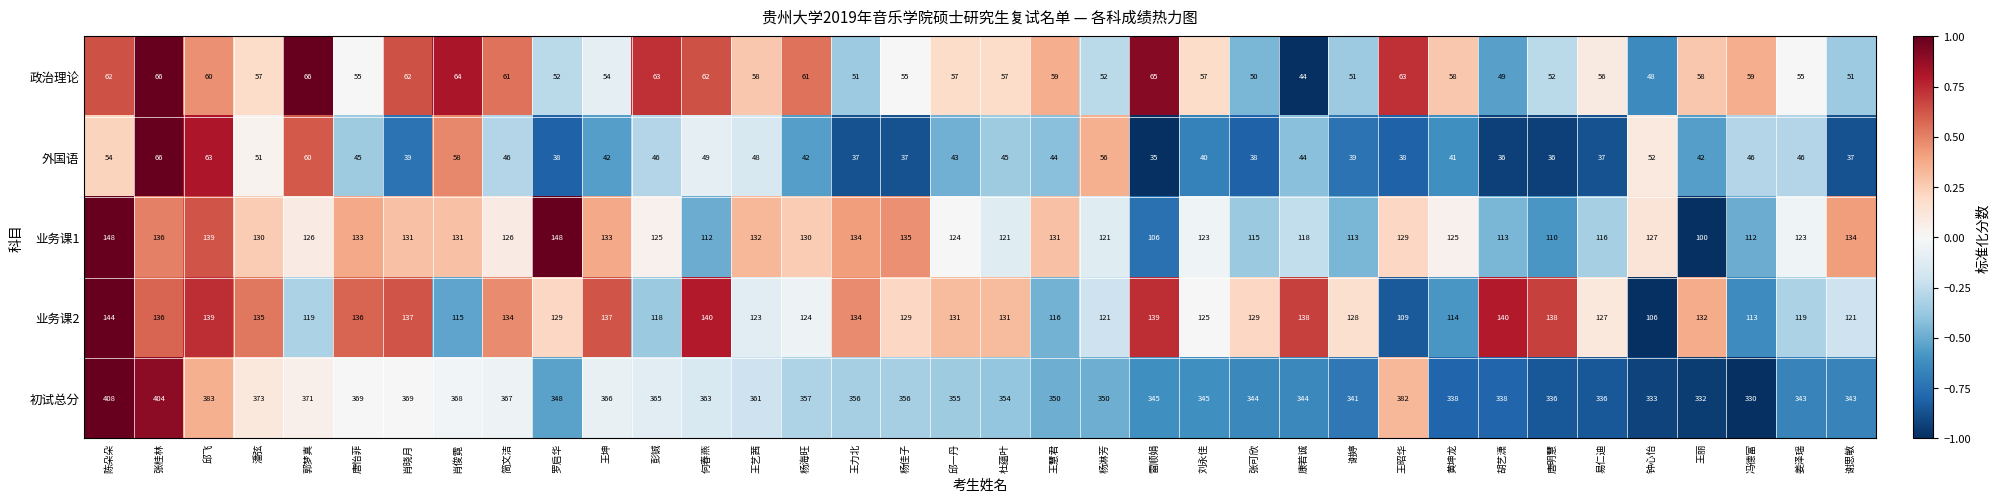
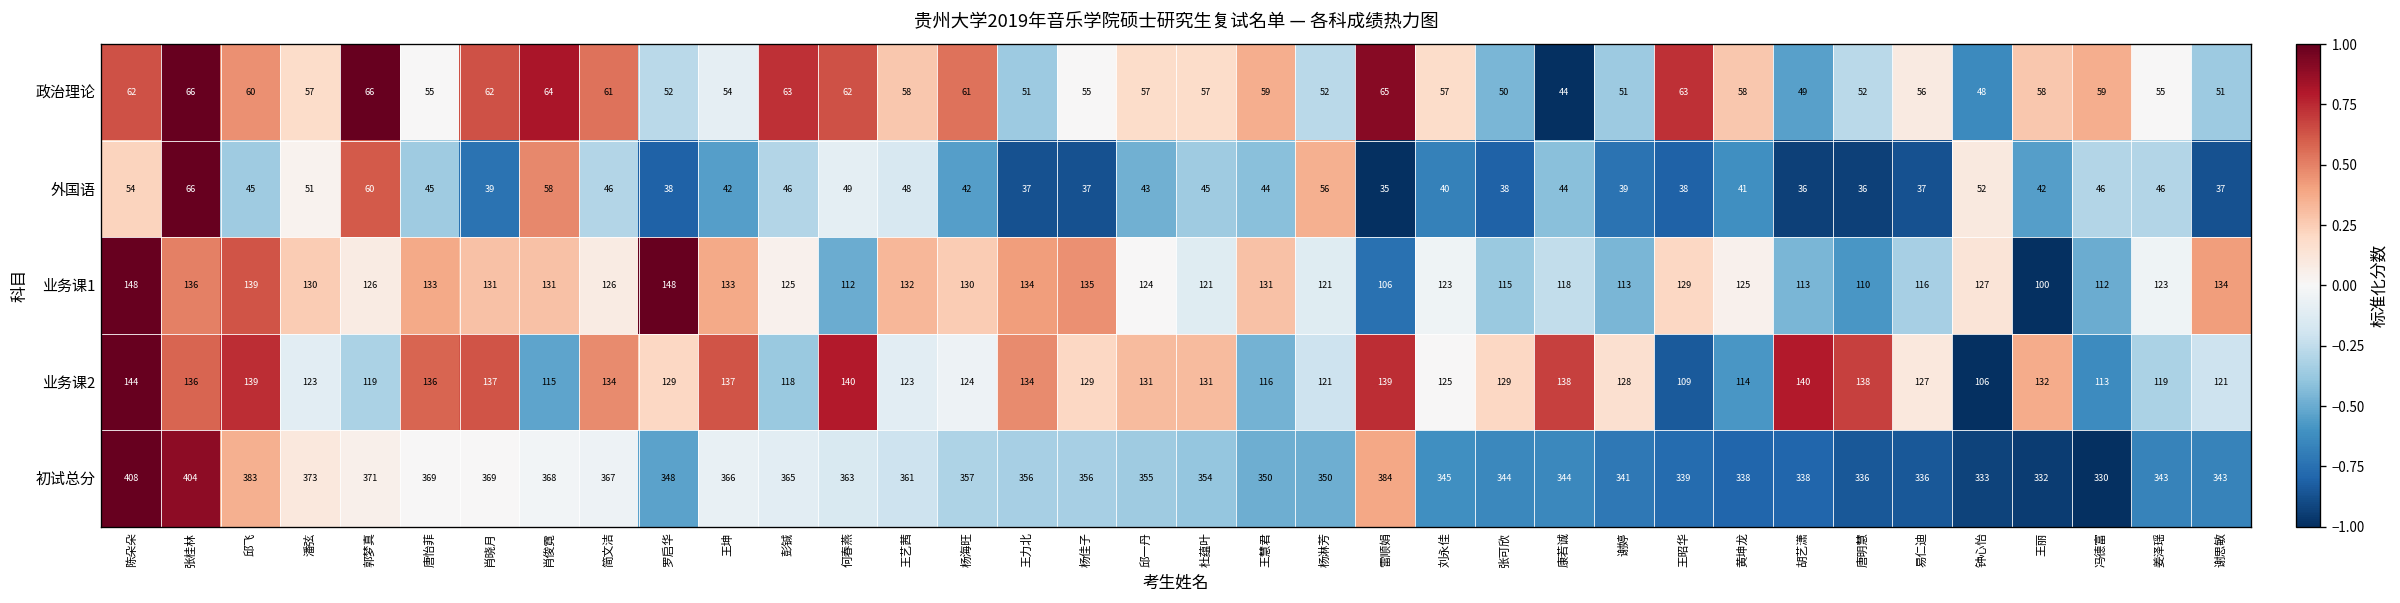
  {
    "政治理论": {
      "陈朵朵": 62,
      "张桂林": 66,
      "邱飞": 60,
      "潘弦": 57,
      "郭梦真": 66,
      "唐怡菲": 55,
      "肖晓月": 62,
      "肖俊霓": 64,
      "简文洁": 61,
      "罗启华": 52,
      "王坤": 54,
      "彭铖": 63,
      "何春燕": 62,
      "王艺茜": 58,
      "杨海旺": 61,
      "王力北": 51,
      "杨佳子": 55,
      "邱一丹": 57,
      "杜蕴叶": 57,
      "王慧君": 59,
      "杨淋芳": 52,
      "雷顺娟": 65,
      "刘永佳": 57,
      "张可欣": 50,
      "康若诚": 44,
      "谢婷": 51,
      "王昭华": 63,
      "黄坤龙": 58,
      "胡艺潇": 49,
      "唐明慧": 52,
      "易仁迪": 56,
      "钟心怡": 48,
      "王丽": 58,
      "冯德富": 59,
      "姜泽瑶": 55,
      "谢思敏": 51
    },
    "外国语": {
      "陈朵朵": 54,
      "张桂林": 66,
-     "邱飞": 63,
+     "邱飞": 45,
      "潘弦": 51,
      "郭梦真": 60,
      "唐怡菲": 45,
      "肖晓月": 39,
      "肖俊霓": 58,
      "简文洁": 46,
      "罗启华": 38,
      "王坤": 42,
      "彭铖": 46,
      "何春燕": 49,
      "王艺茜": 48,
      "杨海旺": 42,
      "王力北": 37,
      "杨佳子": 37,
      "邱一丹": 43,
      "杜蕴叶": 45,
      "王慧君": 44,
      "杨淋芳": 56,
      "雷顺娟": 35,
      "刘永佳": 40,
      "张可欣": 38,
      "康若诚": 44,
      "谢婷": 39,
      "王昭华": 38,
      "黄坤龙": 41,
      "胡艺潇": 36,
      "唐明慧": 36,
      "易仁迪": 37,
      "钟心怡": 52,
      "王丽": 42,
      "冯德富": 46,
      "姜泽瑶": 46,
      "谢思敏": 37
    },
    "业务课1": {
      "陈朵朵": 148,
      "张桂林": 136,
      "邱飞": 139,
      "潘弦": 130,
      "郭梦真": 126,
      "唐怡菲": 133,
      "肖晓月": 131,
      "肖俊霓": 131,
      "简文洁": 126,
      "罗启华": 148,
      "王坤": 133,
      "彭铖": 125,
      "何春燕": 112,
      "王艺茜": 132,
      "杨海旺": 130,
      "王力北": 134,
      "杨佳子": 135,
      "邱一丹": 124,
      "杜蕴叶": 121,
      "王慧君": 131,
      "杨淋芳": 121,
      "雷顺娟": 106,
      "刘永佳": 123,
      "张可欣": 115,
      "康若诚": 118,
      "谢婷": 113,
      "王昭华": 129,
      "黄坤龙": 125,
      "胡艺潇": 113,
      "唐明慧": 110,
      "易仁迪": 116,
      "钟心怡": 127,
      "王丽": 100,
      "冯德富": 112,
      "姜泽瑶": 123,
      "谢思敏": 134
    },
    "业务课2": {
      "陈朵朵": 144,
      "张桂林": 136,
      "邱飞": 139,
-     "潘弦": 135,
+     "潘弦": 123,
      "郭梦真": 119,
      "唐怡菲": 136,
      "肖晓月": 137,
      "肖俊霓": 115,
      "简文洁": 134,
      "罗启华": 129,
      "王坤": 137,
      "彭铖": 118,
      "何春燕": 140,
      "王艺茜": 123,
      "杨海旺": 124,
      "王力北": 134,
      "杨佳子": 129,
      "邱一丹": 131,
      "杜蕴叶": 131,
      "王慧君": 116,
      "杨淋芳": 121,
      "雷顺娟": 139,
      "刘永佳": 125,
      "张可欣": 129,
      "康若诚": 138,
      "谢婷": 128,
      "王昭华": 109,
      "黄坤龙": 114,
      "胡艺潇": 140,
      "唐明慧": 138,
      "易仁迪": 127,
      "钟心怡": 106,
      "王丽": 132,
      "冯德富": 113,
      "姜泽瑶": 119,
      "谢思敏": 121
    },
    "初试总分": {
      "陈朵朵": 408,
      "张桂林": 404,
      "邱飞": 383,
      "潘弦": 373,
      "郭梦真": 371,
      "唐怡菲": 369,
      "肖晓月": 369,
      "肖俊霓": 368,
      "简文洁": 367,
      "罗启华": 348,
      "王坤": 366,
      "彭铖": 365,
      "何春燕": 363,
      "王艺茜": 361,
      "杨海旺": 357,
      "王力北": 356,
      "杨佳子": 356,
      "邱一丹": 355,
      "杜蕴叶": 354,
      "王慧君": 350,
      "杨淋芳": 350,
-     "雷顺娟": 345,
+     "雷顺娟": 384,
      "刘永佳": 345,
      "张可欣": 344,
      "康若诚": 344,
      "谢婷": 341,
-     "王昭华": 382,
+     "王昭华": 339,
      "黄坤龙": 338,
      "胡艺潇": 338,
      "唐明慧": 336,
      "易仁迪": 336,
      "钟心怡": 333,
      "王丽": 332,
      "冯德富": 330,
      "姜泽瑶": 343,
      "谢思敏": 343
    }
  }
